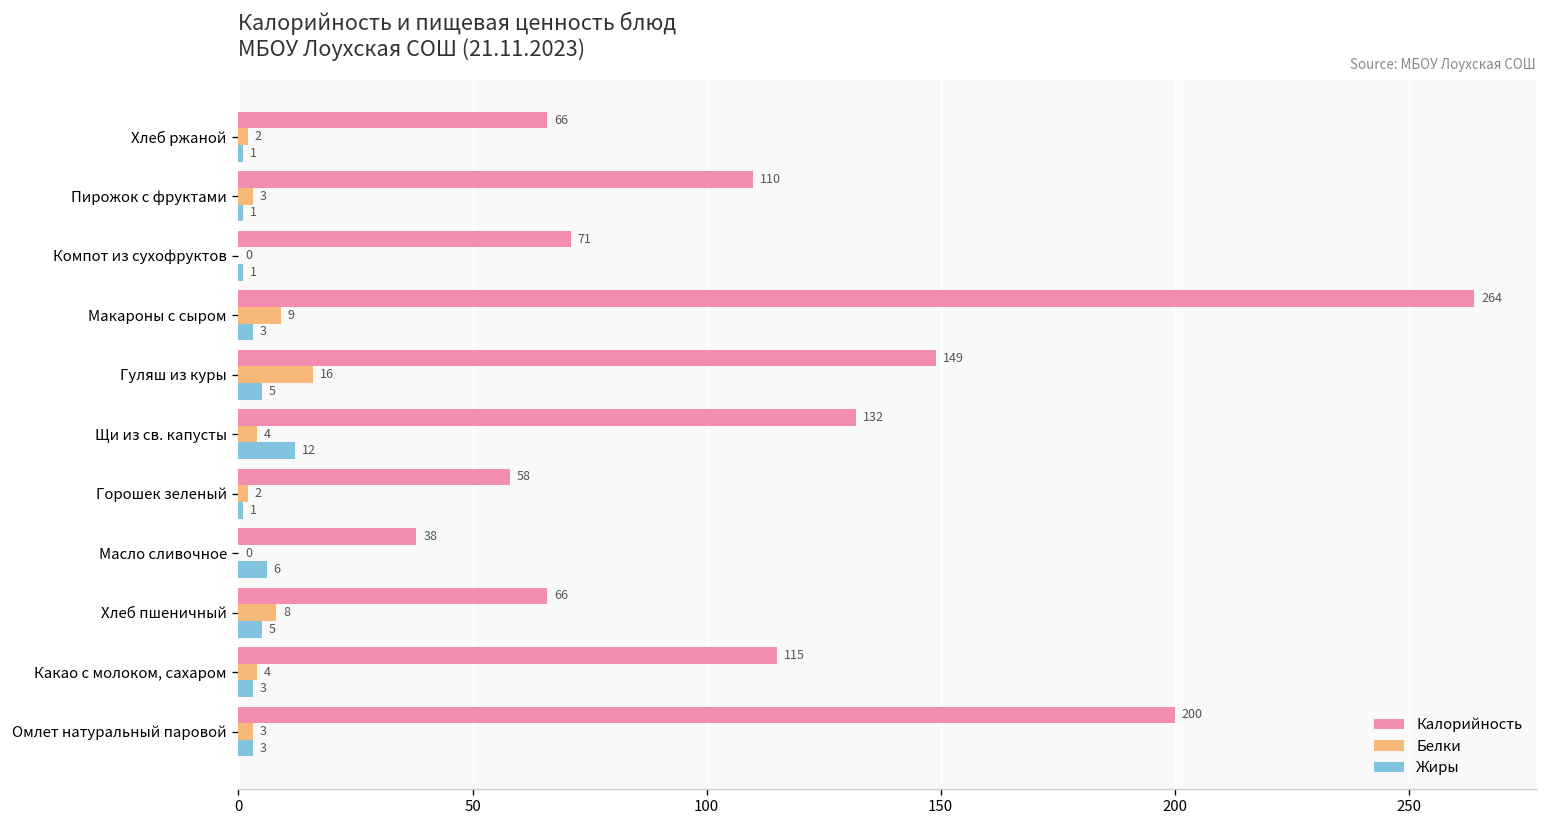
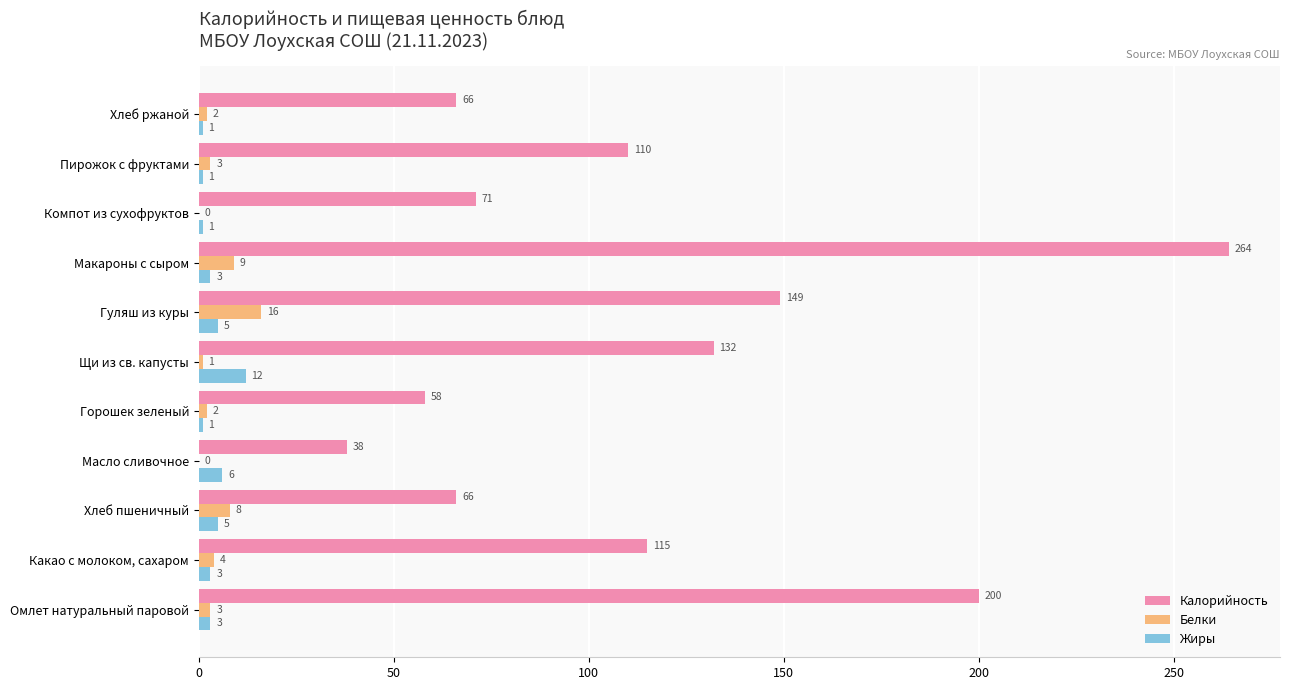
  {
    "Калорийность": {
      "Хлеб ржаной": 66,
      "Пирожок с фруктами": 110,
      "Компот из сухофруктов": 71,
      "Макароны с сыром": 264,
      "Гуляш из куры": 149,
      "Щи из св. капусты": 132,
      "Горошек зеленый": 58,
      "Масло сливочное": 38,
      "Хлеб пшеничный": 66,
      "Какао с молоком, сахаром": 115,
      "Омлет натуральный паровой": 200
    },
    "Белки": {
      "Хлеб ржаной": 2,
      "Пирожок с фруктами": 3,
      "Компот из сухофруктов": 0,
      "Макароны с сыром": 9,
      "Гуляш из куры": 16,
-     "Щи из св. капусты": 4,
+     "Щи из св. капусты": 1,
      "Горошек зеленый": 2,
      "Масло сливочное": 0,
      "Хлеб пшеничный": 8,
      "Какао с молоком, сахаром": 4,
      "Омлет натуральный паровой": 3
    },
    "Жиры": {
      "Хлеб ржаной": 1,
      "Пирожок с фруктами": 1,
      "Компот из сухофруктов": 1,
      "Макароны с сыром": 3,
      "Гуляш из куры": 5,
      "Щи из св. капусты": 12,
      "Горошек зеленый": 1,
      "Масло сливочное": 6,
      "Хлеб пшеничный": 5,
      "Какао с молоком, сахаром": 3,
      "Омлет натуральный паровой": 3
    }
  }
